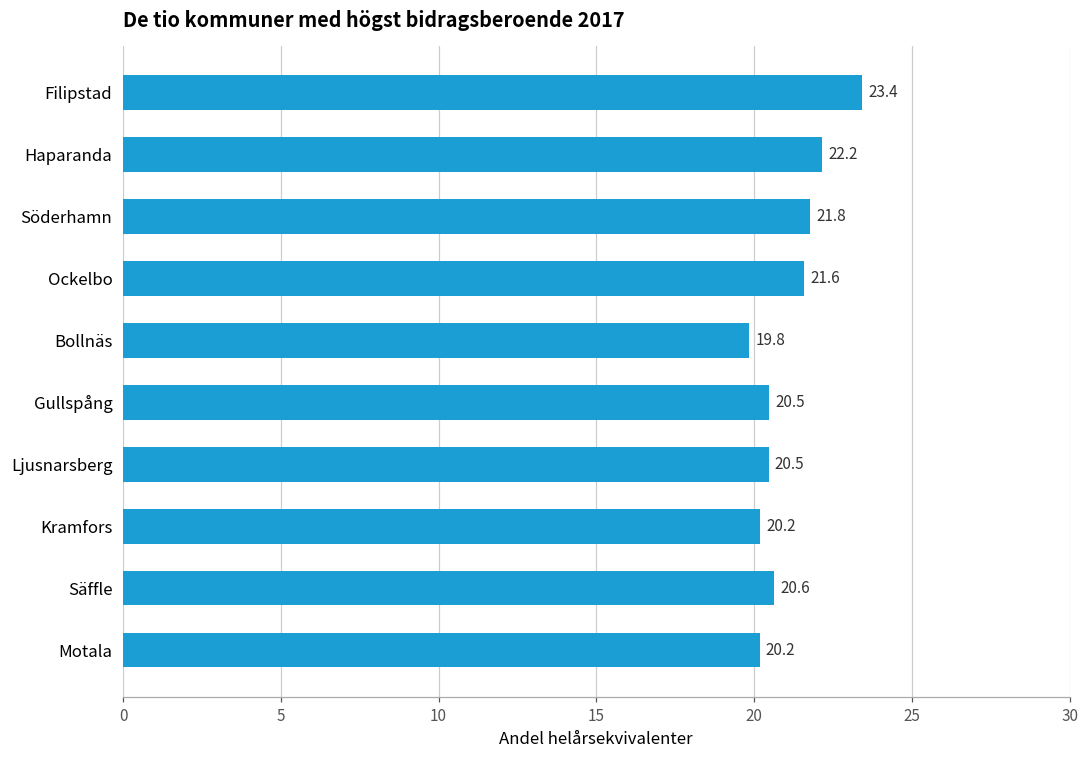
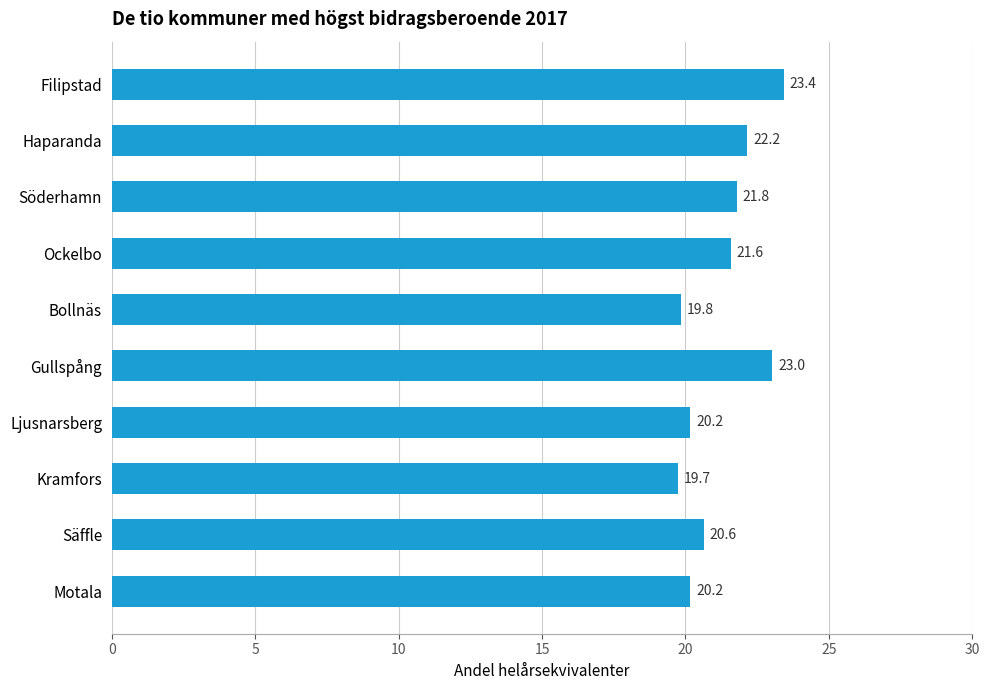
  {
    "Filipstad": 23.4,
    "Haparanda": 22.2,
    "Söderhamn": 21.8,
    "Ockelbo": 21.6,
    "Bollnäs": 19.8,
-   "Gullspång": 20.5,
-   "Ljusnarsberg": 20.5,
-   "Kramfors": 20.2,
+   "Gullspång": 23.0,
+   "Ljusnarsberg": 20.2,
+   "Kramfors": 19.7,
    "Säffle": 20.6,
    "Motala": 20.2
  }
